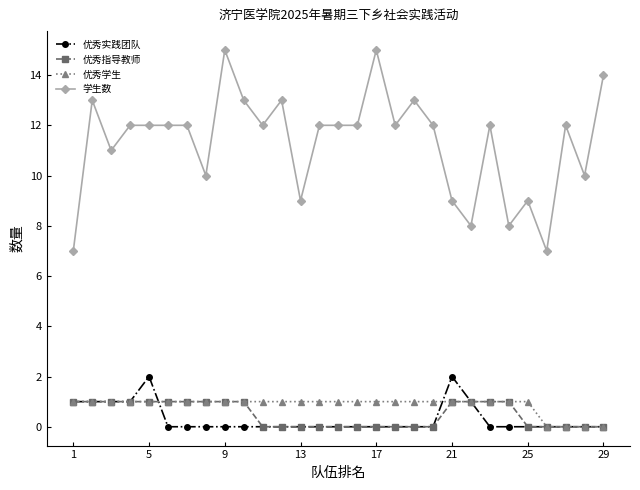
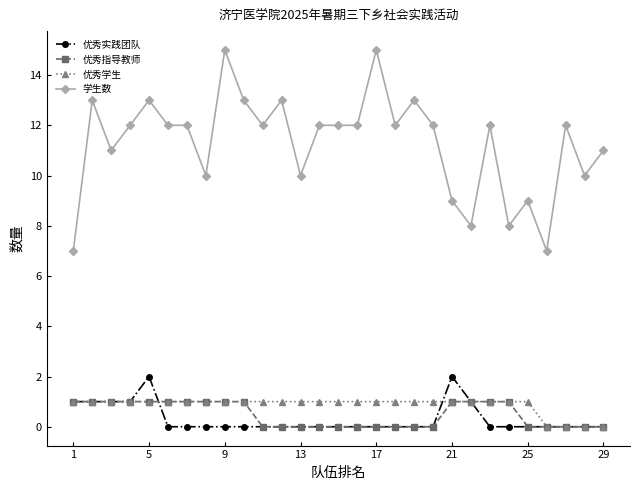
  {
    "优秀实践团队": {
      "5": 2,
      "9": 0,
      "21": 2
    },
    "学生数": {
      "1": 7,
-     "5": 12,
+     "5": 13,
      "9": 15,
-     "13": 9,
+     "13": 10,
      "17": 15,
      "21": 9,
      "25": 9,
-     "29": 14
+     "29": 11
    }
  }
